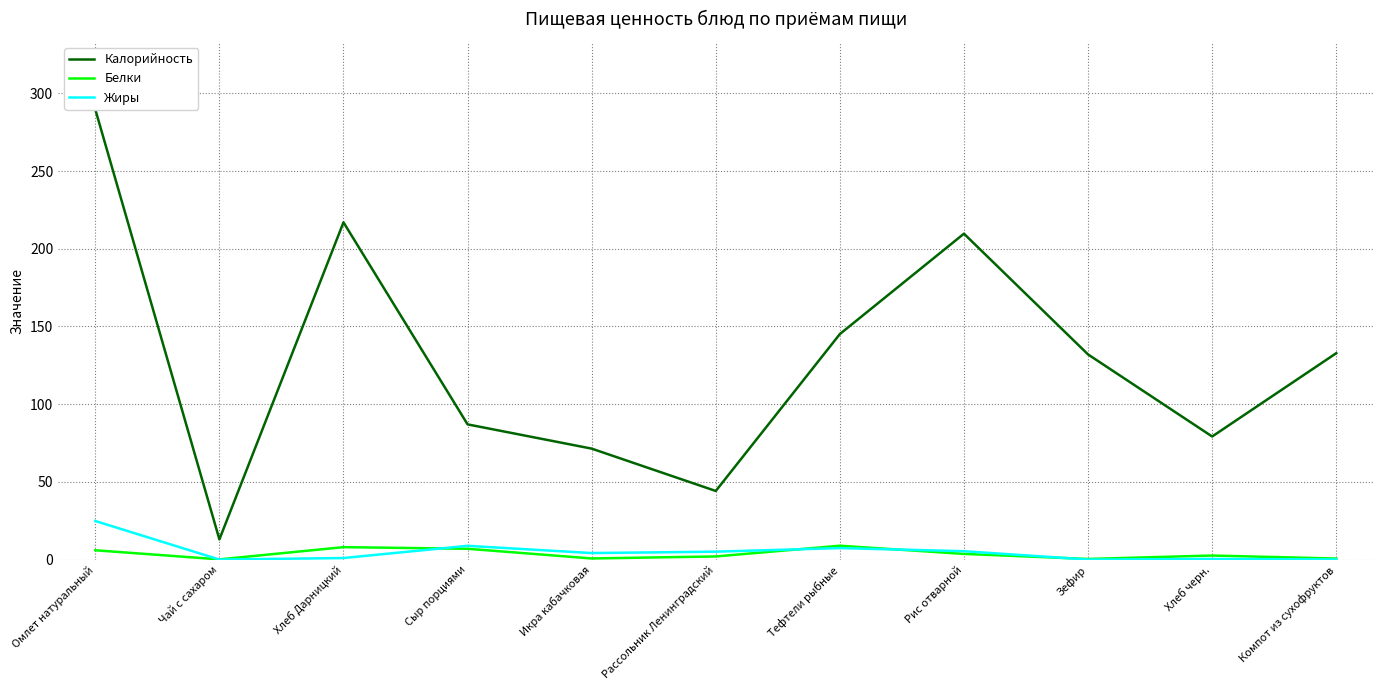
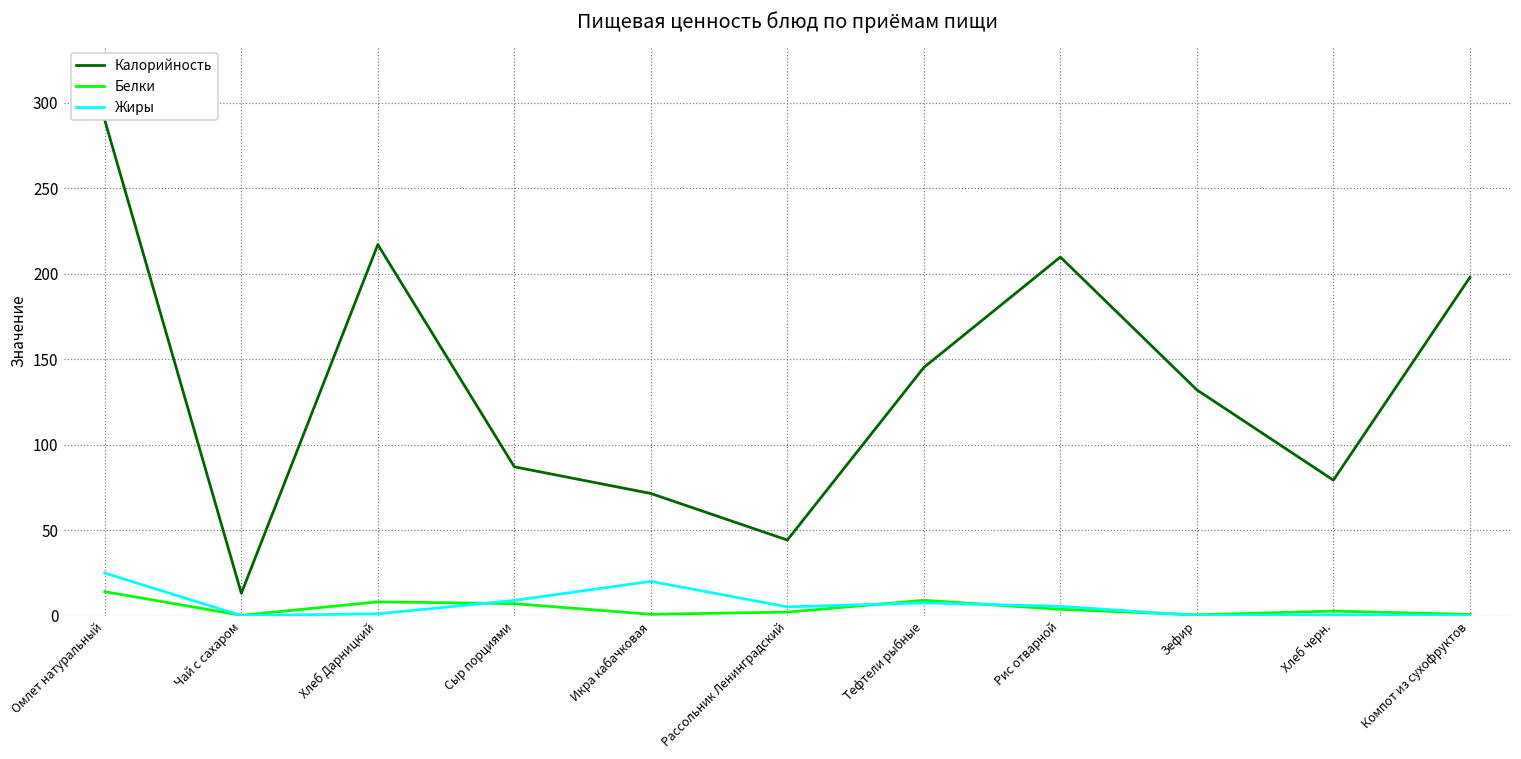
  {
    "Калорийность": {
      "Чай с сахаром": 13,
      "Хлеб Дарницкий": 217,
      "Сыр порциями": 87,
      "Икра кабачковая": 71,
      "Рассольник Ленинградский": 44,
      "Тефтели рыбные": 145,
      "Рис отварной": 210,
      "Зефир": 132,
      "Хлеб черн.": 79,
-     "Компот из сухофруктов": 133
+     "Компот из сухофруктов": 198
    },
    "Белки": {
-     "Омлет натуральный": 6,
+     "Омлет натуральный": 14,
      "Хлеб Дарницкий": 8,
      "Сыр порциями": 7,
      "Икра кабачковая": 1,
      "Рассольник Ленинградский": 2,
      "Рис отварной": 4,
      "Хлеб черн.": 3
    },
    "Жиры": {
      "Омлет натуральный": 25,
      "Хлеб Дарницкий": 1,
      "Сыр порциями": 9,
-     "Икра кабачковая": 4,
+     "Икра кабачковая": 20,
      "Рассольник Ленинградский": 5,
      "Рис отварной": 5,
      "Хлеб черн.": 0
    }
  }
